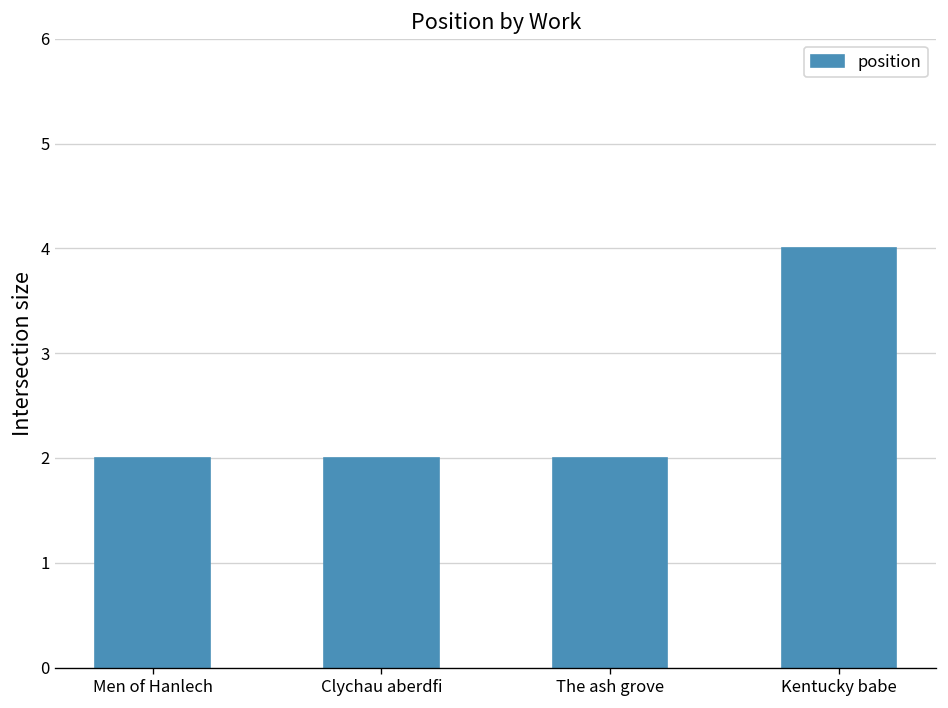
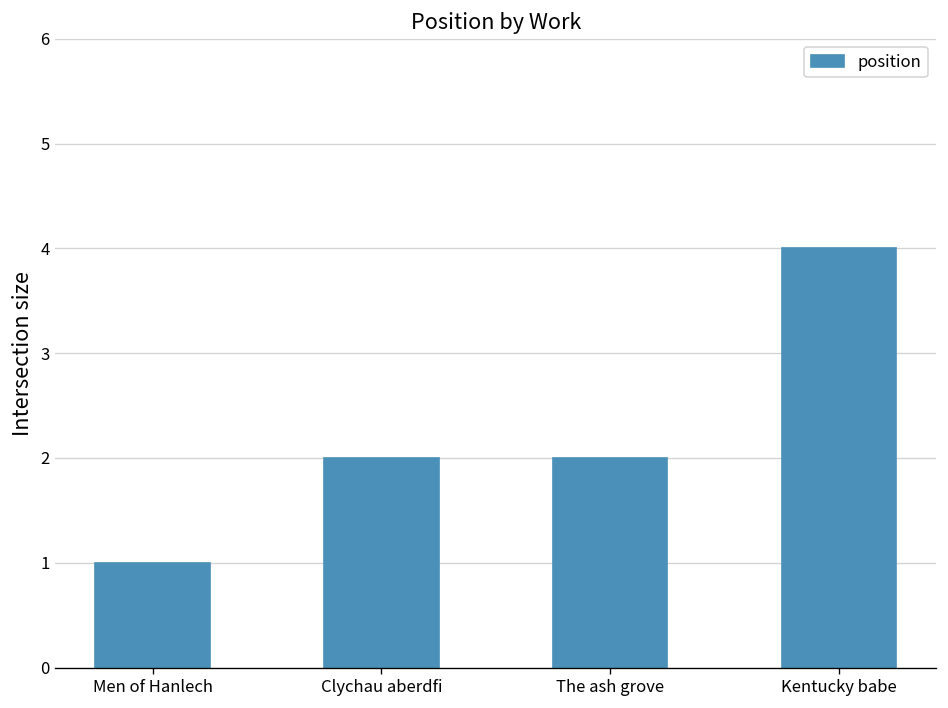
  {
-   "Men of Hanlech": 2,
+   "Men of Hanlech": 1,
    "Clychau aberdfi": 2,
    "The ash grove": 2,
    "Kentucky babe": 4
  }
